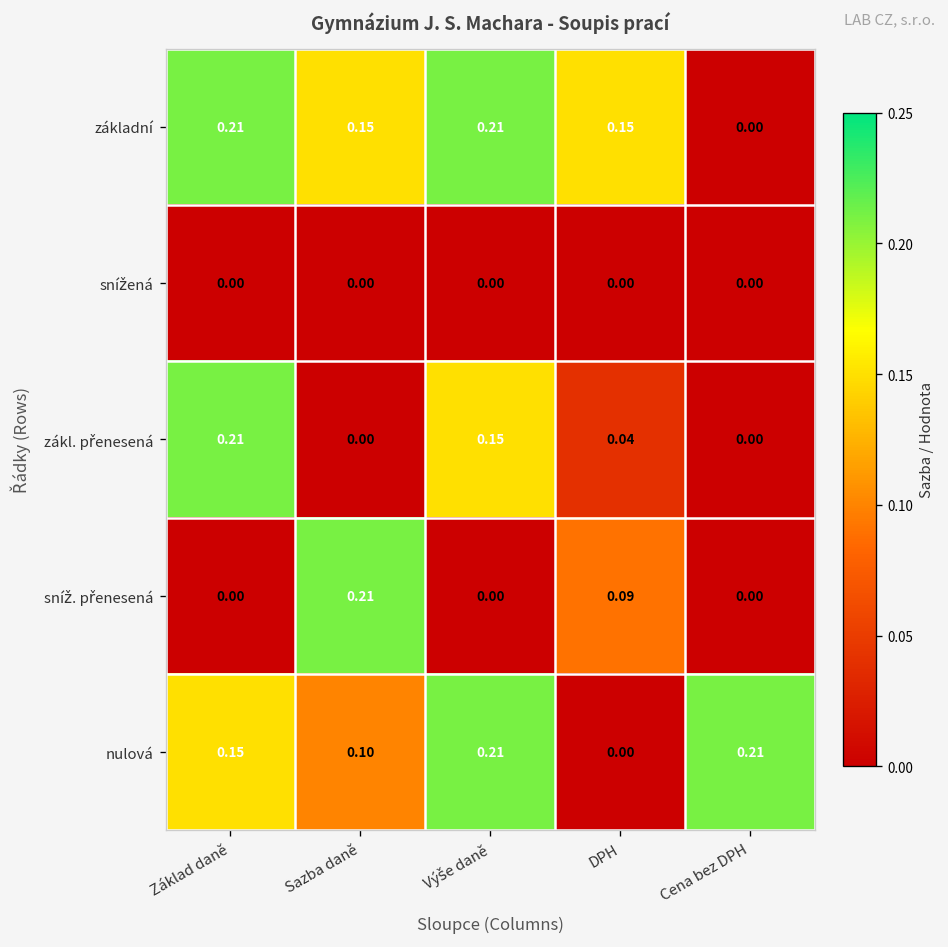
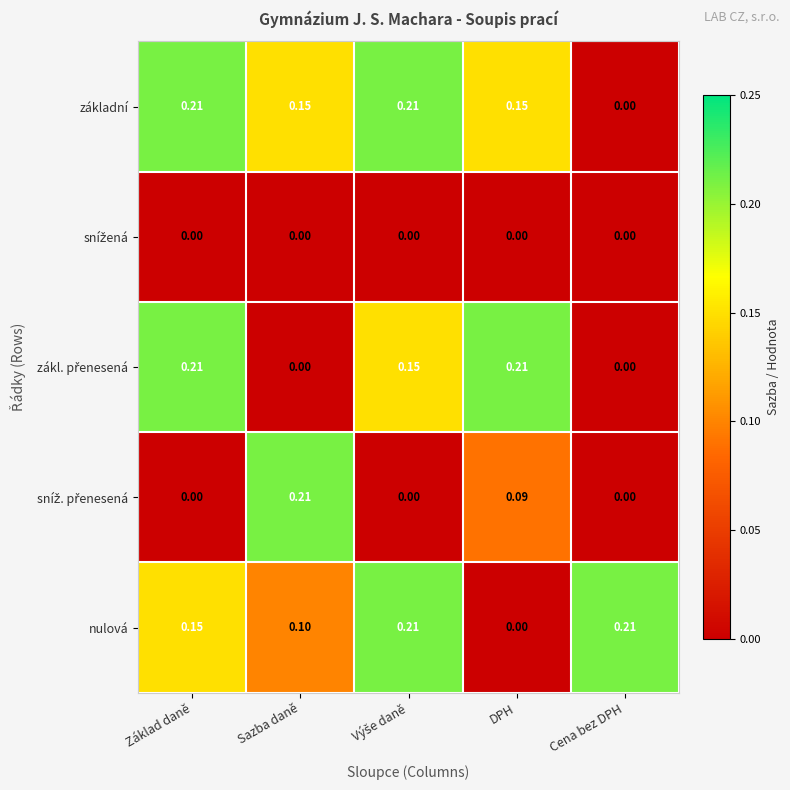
  {
    "základní": {
      "Základ daně": 0.21,
      "Sazba daně": 0.15,
      "Výše daně": 0.21,
      "DPH": 0.15,
      "Cena bez DPH": 0.00
    },
    "snížená": {
      "Základ daně": 0.00,
      "Sazba daně": 0.00,
      "Výše daně": 0.00,
      "DPH": 0.00,
      "Cena bez DPH": 0.00
    },
    "zákl. přenesená": {
      "Základ daně": 0.21,
      "Sazba daně": 0.00,
      "Výše daně": 0.15,
-     "DPH": 0.04,
+     "DPH": 0.21,
      "Cena bez DPH": 0.00
    },
    "sníž. přenesená": {
      "Základ daně": 0.00,
      "Sazba daně": 0.21,
      "Výše daně": 0.00,
      "DPH": 0.09,
      "Cena bez DPH": 0.00
    },
    "nulová": {
      "Základ daně": 0.15,
      "Sazba daně": 0.10,
      "Výše daně": 0.21,
      "DPH": 0.00,
      "Cena bez DPH": 0.21
    }
  }
